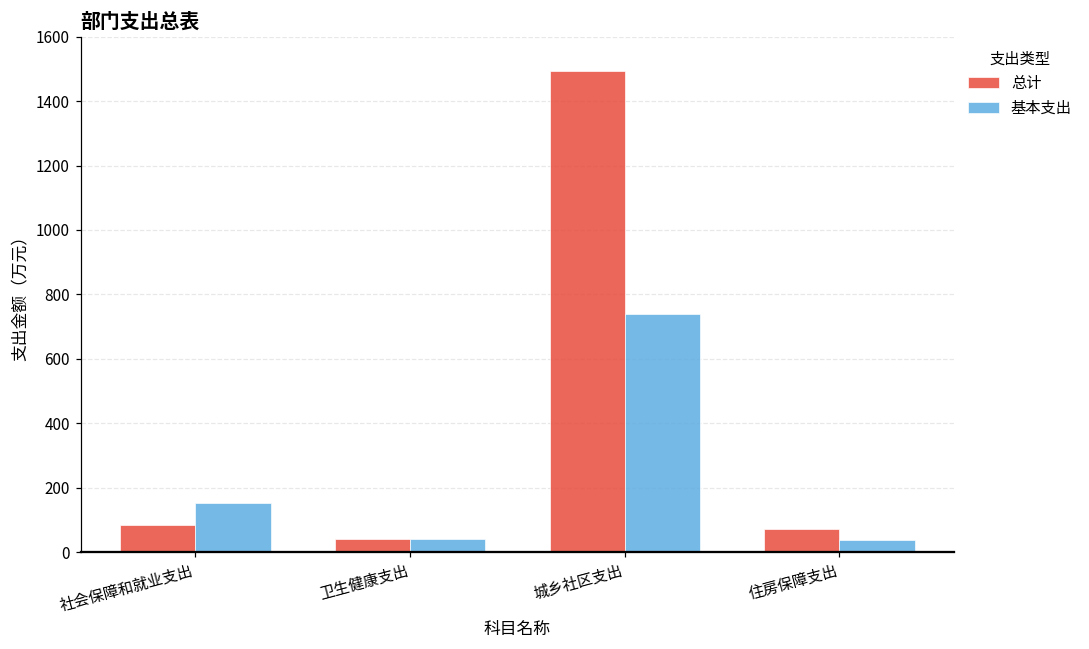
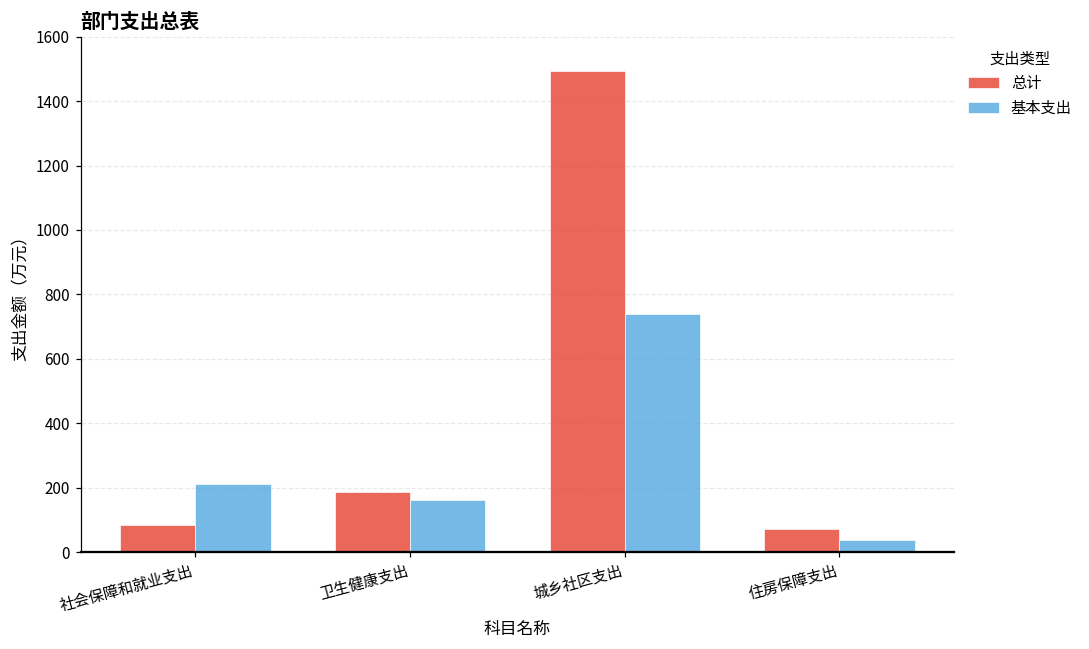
  {
    "总计": {
      "社会保障和就业支出": 80,
-     "卫生健康支出": 40,
+     "卫生健康支出": 190,
      "城乡社区支出": 1490,
      "住房保障支出": 70
    },
    "基本支出": {
-     "社会保障和就业支出": 150,
-     "卫生健康支出": 40,
+     "社会保障和就业支出": 210,
+     "卫生健康支出": 160,
      "城乡社区支出": 740,
      "住房保障支出": 40
    }
  }
